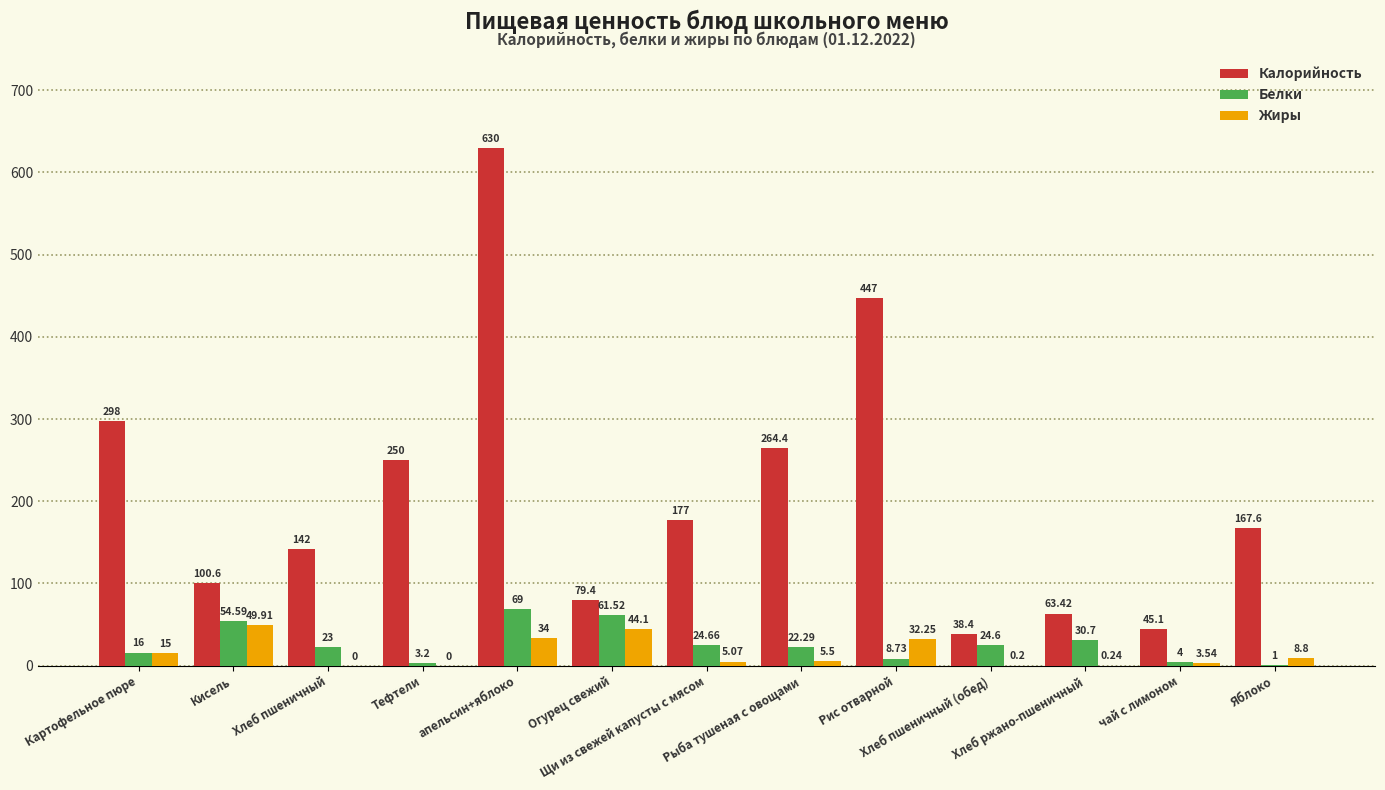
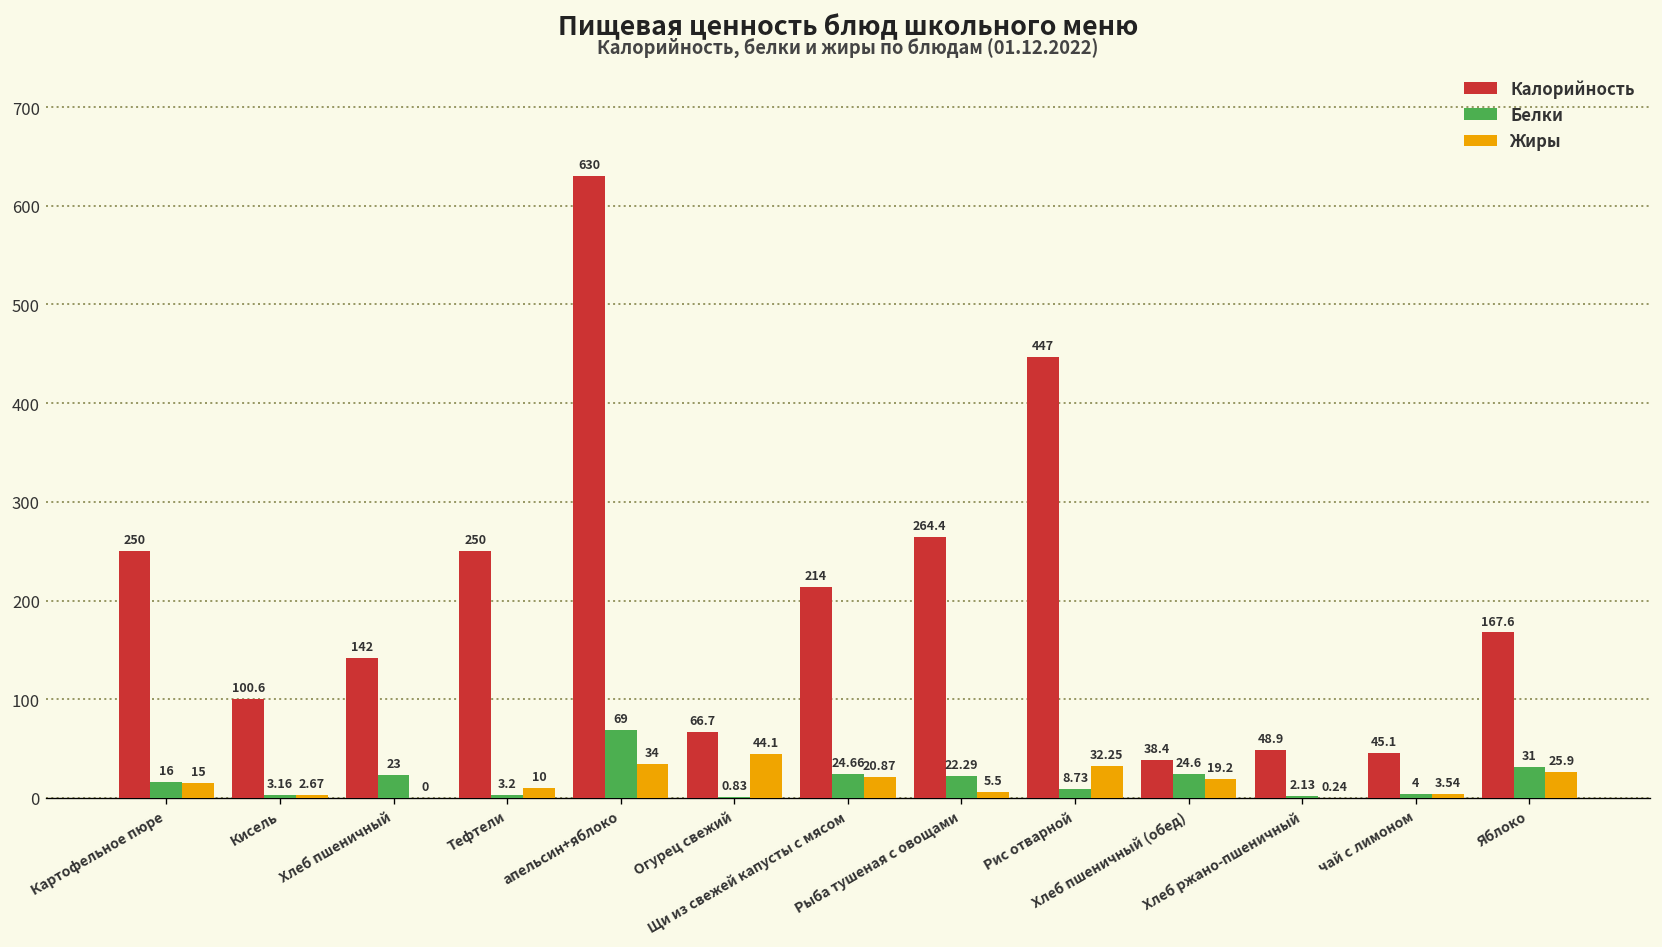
  {
    "Калорийность": {
-     "Картофельное пюре": 298,
+     "Картофельное пюре": 250,
      "Кисель": 100.6,
      "Хлеб пшеничный": 142,
      "Тефтели": 250,
      "апельсин+яблоко": 630,
-     "Огурец свежий": 79.4,
-     "Щи из свежей капусты с мясом": 177,
+     "Огурец свежий": 66.7,
+     "Щи из свежей капусты с мясом": 214,
      "Рыба тушеная с овощами": 264.4,
      "Рис отварной": 447,
      "Хлеб пшеничный (обед)": 38.4,
-     "Хлеб ржано-пшеничный": 63.42,
+     "Хлеб ржано-пшеничный": 48.9,
      "чай с лимоном": 45.1,
      "Яблоко": 167.6
    },
    "Белки": {
      "Картофельное пюре": 16,
-     "Кисель": 54.59,
+     "Кисель": 3.16,
      "Хлеб пшеничный": 23,
      "Тефтели": 3.2,
      "апельсин+яблоко": 69,
-     "Огурец свежий": 61.52,
+     "Огурец свежий": 0.83,
      "Щи из свежей капусты с мясом": 24.66,
      "Рыба тушеная с овощами": 22.29,
      "Рис отварной": 8.73,
      "Хлеб пшеничный (обед)": 24.6,
-     "Хлеб ржано-пшеничный": 30.7,
+     "Хлеб ржано-пшеничный": 2.13,
      "чай с лимоном": 4,
-     "Яблоко": 1
+     "Яблоко": 31
    },
    "Жиры": {
      "Картофельное пюре": 15,
-     "Кисель": 49.91,
+     "Кисель": 2.67,
      "Хлеб пшеничный": 0,
-     "Тефтели": 0,
+     "Тефтели": 10,
      "апельсин+яблоко": 34,
      "Огурец свежий": 44.1,
-     "Щи из свежей капусты с мясом": 5.07,
+     "Щи из свежей капусты с мясом": 20.87,
      "Рыба тушеная с овощами": 5.5,
      "Рис отварной": 32.25,
-     "Хлеб пшеничный (обед)": 0.2,
+     "Хлеб пшеничный (обед)": 19.2,
      "Хлеб ржано-пшеничный": 0.24,
      "чай с лимоном": 3.54,
-     "Яблоко": 8.8
+     "Яблоко": 25.9
    }
  }
